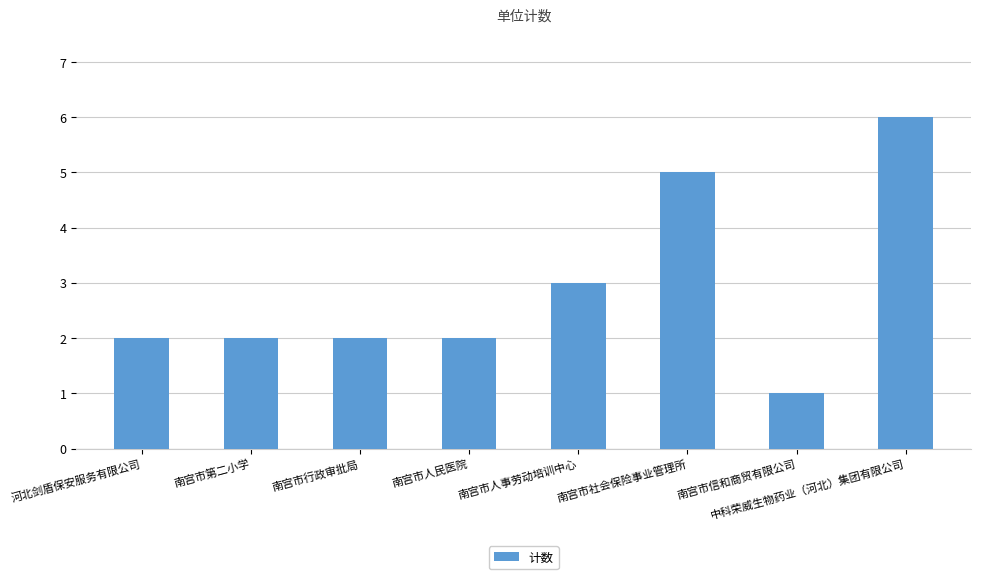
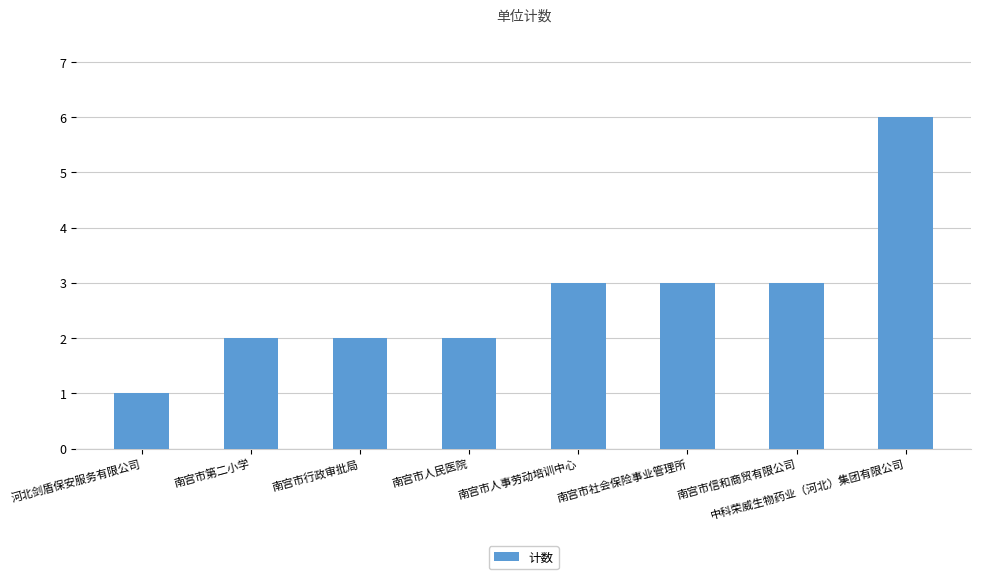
  {
-   "河北剑盾保安服务有限公司": 2,
+   "河北剑盾保安服务有限公司": 1,
    "南宫市第二小学": 2,
    "南宫市行政审批局": 2,
    "南宫市人民医院": 2,
    "南宫市人事劳动培训中心": 3,
-   "南宫市社会保险事业管理所": 5,
-   "南宫市信和商贸有限公司": 1,
+   "南宫市社会保险事业管理所": 3,
+   "南宫市信和商贸有限公司": 3,
    "中科荣威生物药业（河北）集团有限公司": 6
  }
